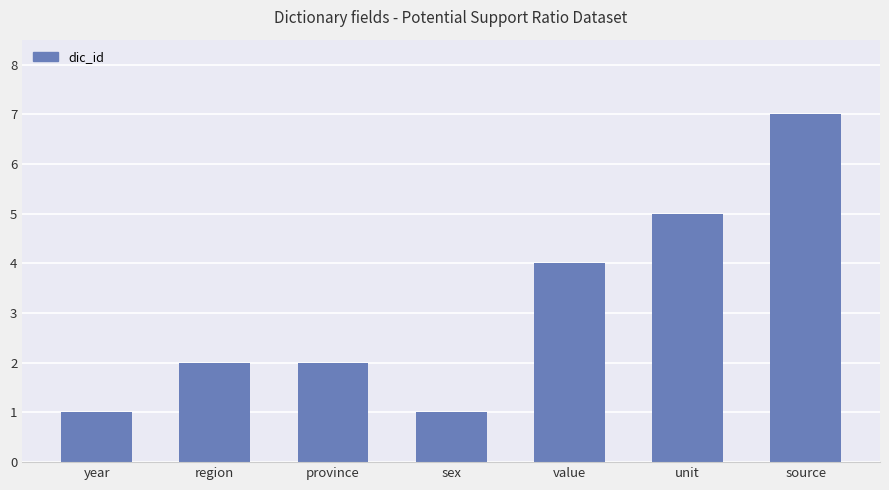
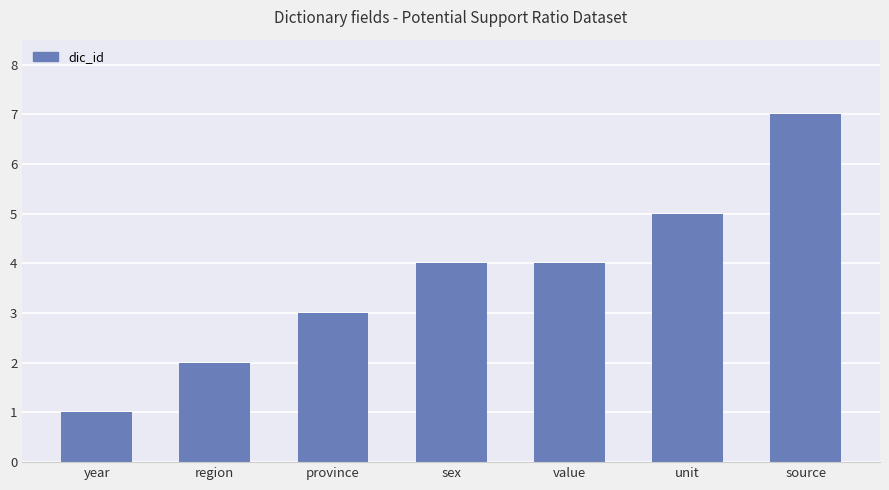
  {
    "year": 1,
    "region": 2,
-   "province": 2,
-   "sex": 1,
+   "province": 3,
+   "sex": 4,
    "value": 4,
    "unit": 5,
    "source": 7
  }
